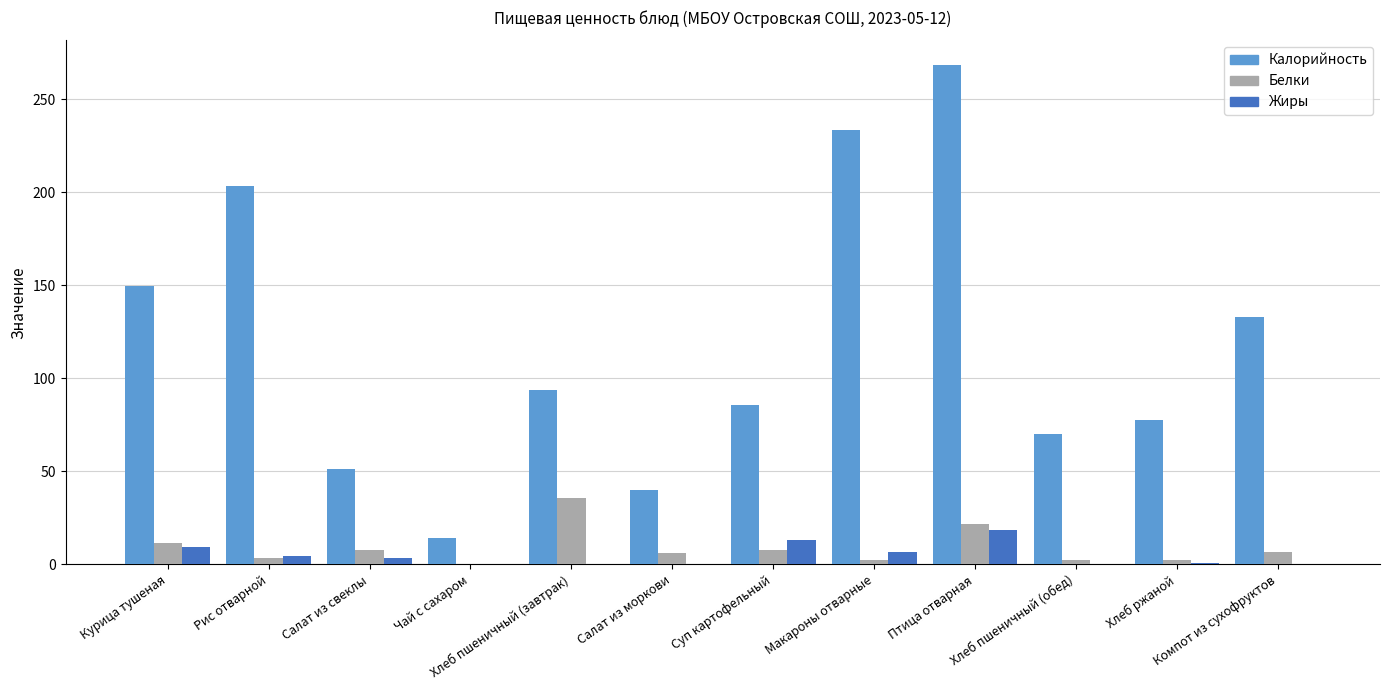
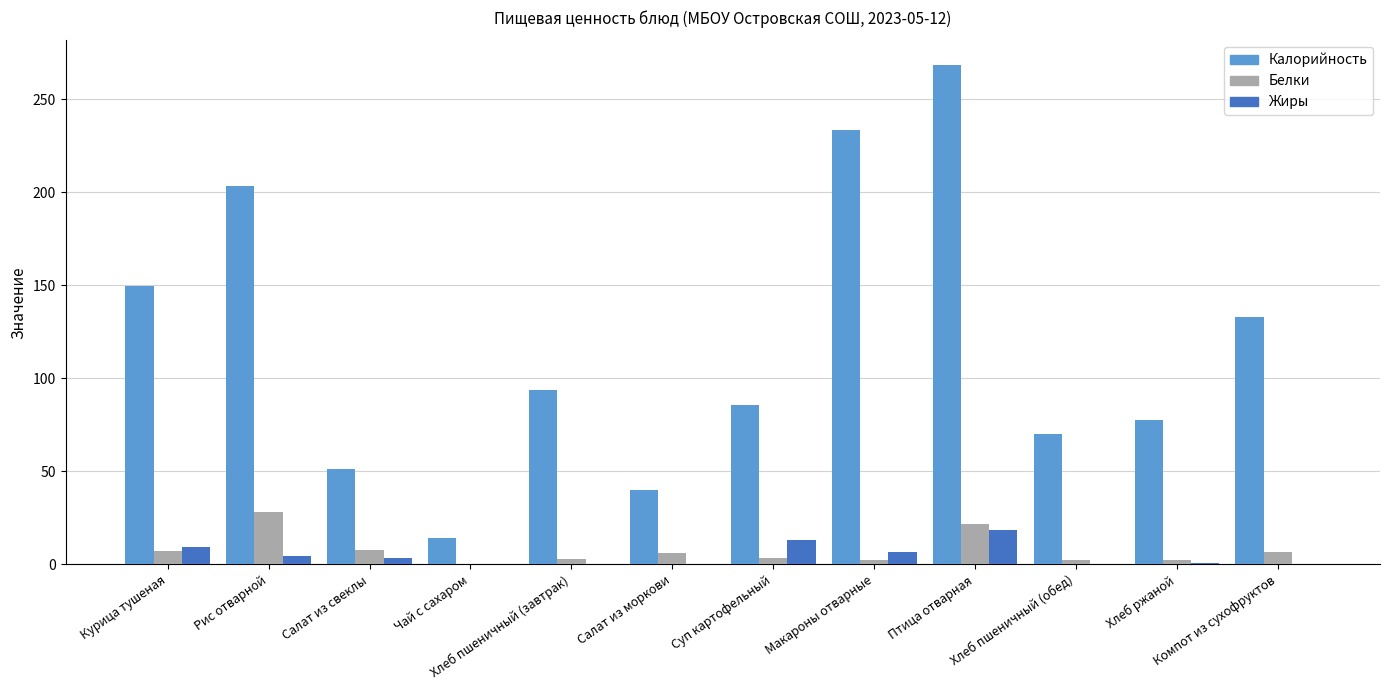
  {
    "Белки": {
-     "Курица тушеная": 12,
-     "Рис отварной": 4,
+     "Курица тушеная": 7,
+     "Рис отварной": 28,
      "Салат из свеклы": 8,
-     "Хлеб пшеничный (завтрак)": 36,
+     "Хлеб пшеничный (завтрак)": 3,
      "Салат из моркови": 6,
-     "Суп картофельный": 8,
+     "Суп картофельный": 3,
      "Макароны отварные": 2,
      "Птица отварная": 22,
      "Хлеб пшеничный (обед)": 2,
      "Хлеб ржаной": 3,
      "Компот из сухофруктов": 6
    }
  }
